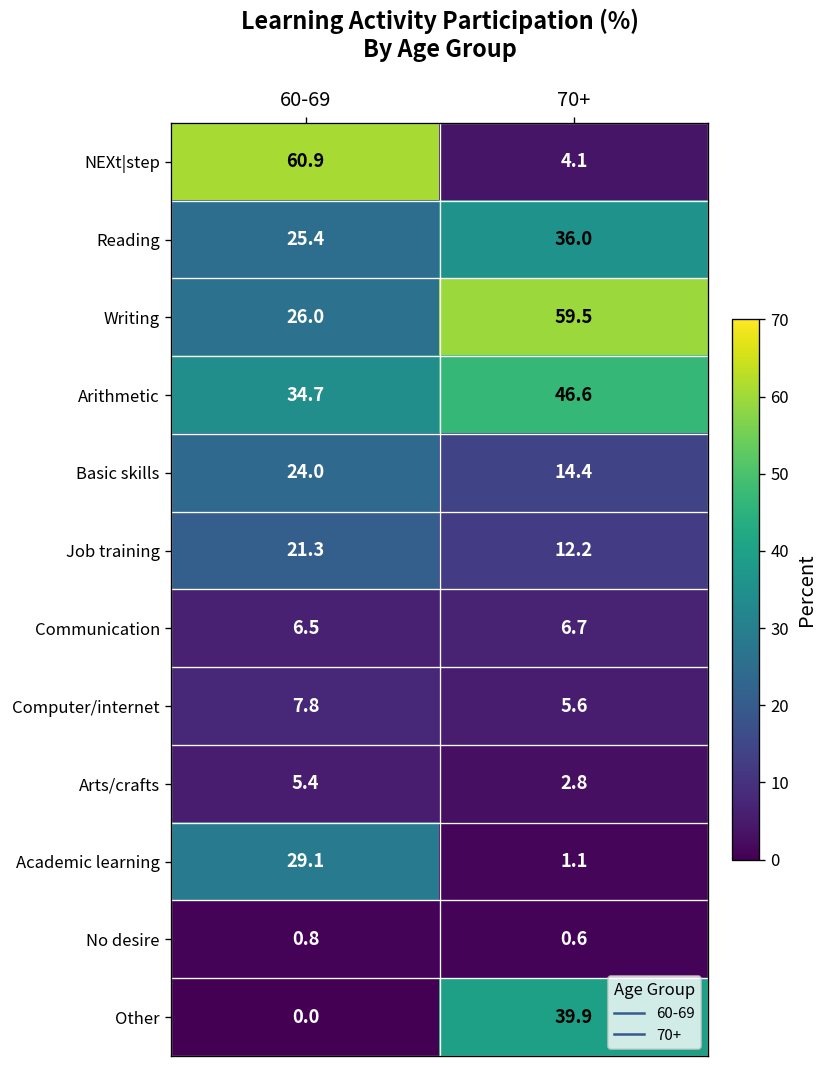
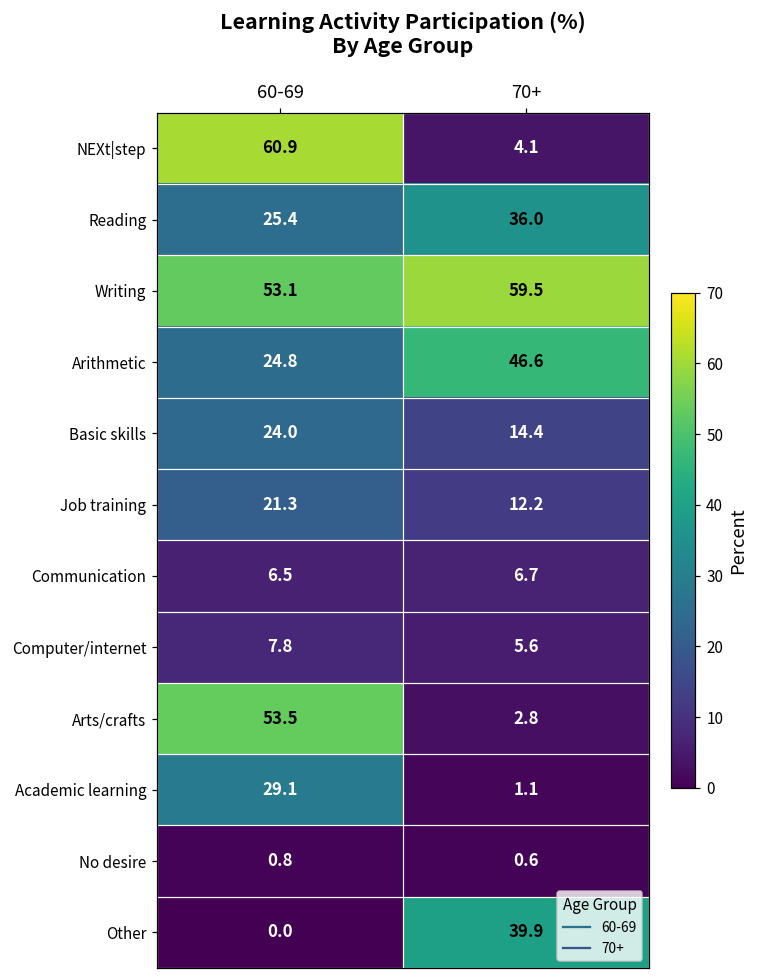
  {
    "NEXt|step": {
      "60-69": 60.9,
      "70+": 4.1
    },
    "Reading": {
      "60-69": 25.4,
      "70+": 36.0
    },
    "Writing": {
-     "60-69": 26.0,
+     "60-69": 53.1,
      "70+": 59.5
    },
    "Arithmetic": {
-     "60-69": 34.7,
+     "60-69": 24.8,
      "70+": 46.6
    },
    "Basic skills": {
      "60-69": 24.0,
      "70+": 14.4
    },
    "Job training": {
      "60-69": 21.3,
      "70+": 12.2
    },
    "Communication": {
      "60-69": 6.5,
      "70+": 6.7
    },
    "Computer/internet": {
      "60-69": 7.8,
      "70+": 5.6
    },
    "Arts/crafts": {
-     "60-69": 5.4,
+     "60-69": 53.5,
      "70+": 2.8
    },
    "Academic learning": {
      "60-69": 29.1,
      "70+": 1.1
    },
    "No desire": {
      "60-69": 0.8,
      "70+": 0.6
    },
    "Other": {
      "60-69": 0.0,
      "70+": 39.9
    }
  }
